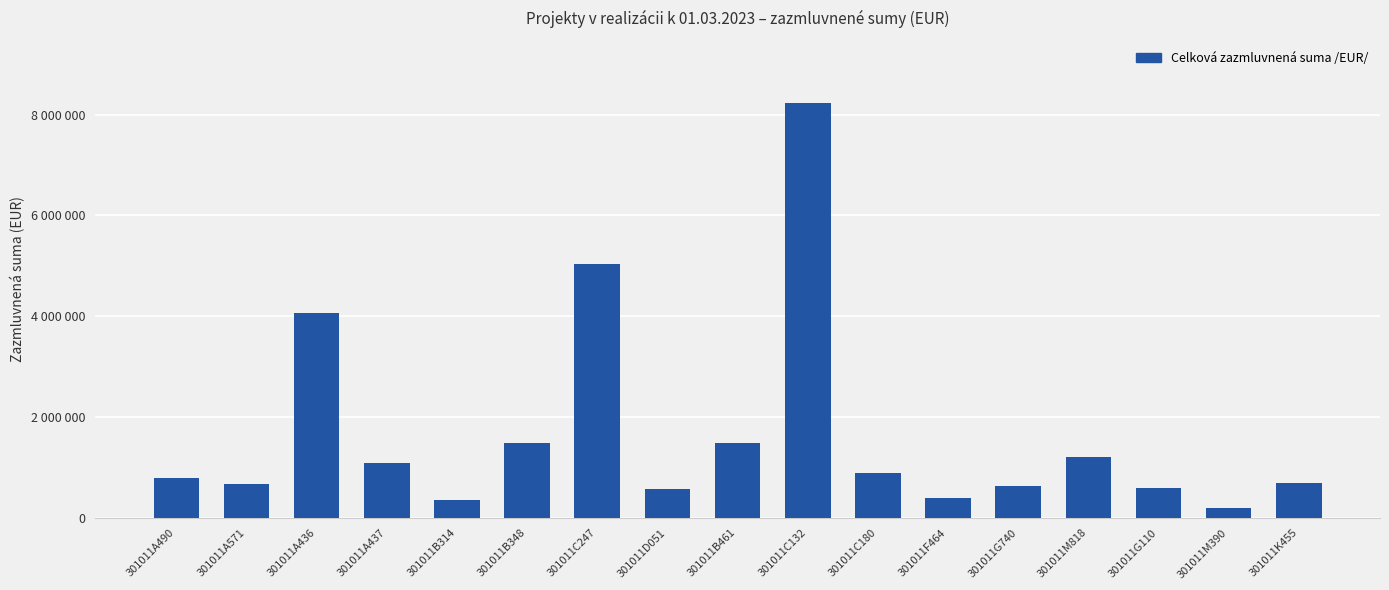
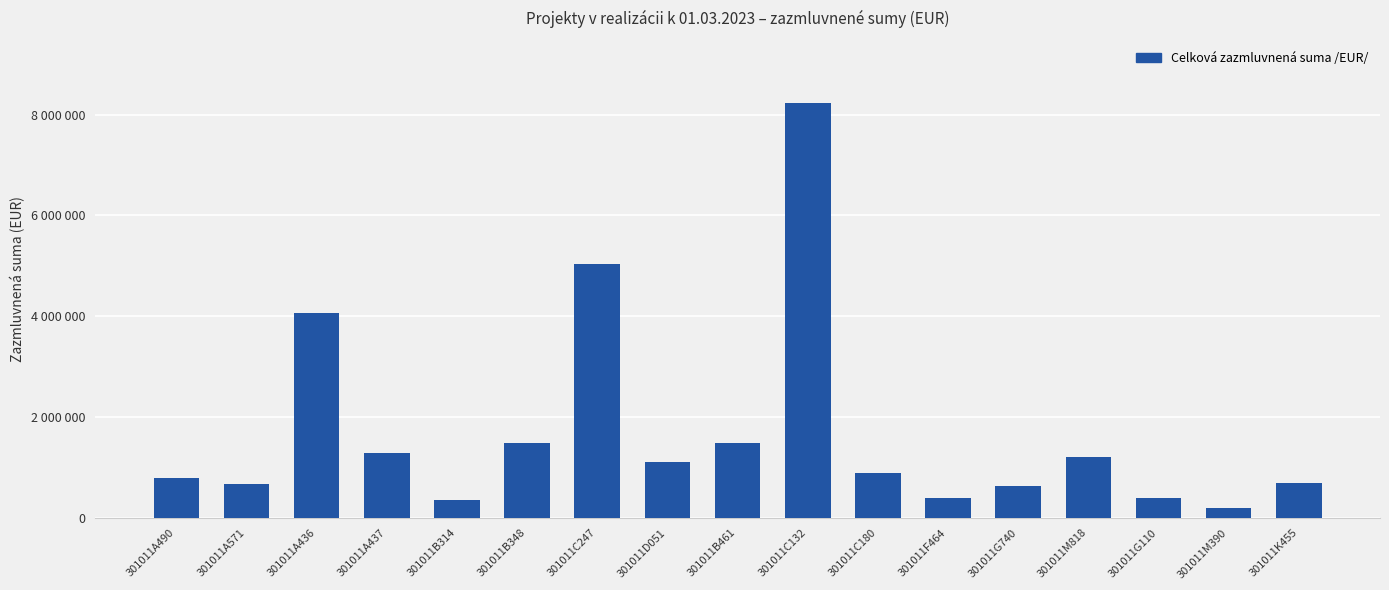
  {
    "301011A490": 800000,
    "301011A571": 700000,
    "301011A436": 4100000,
-   "301011A437": 1100000,
+   "301011A437": 1300000,
    "301011B314": 400000,
    "301011B348": 1500000,
    "301011C247": 5000000,
-   "301011D051": 600000,
+   "301011D051": 1100000,
    "301011B461": 1500000,
    "301011C132": 8200000,
    "301011C180": 900000,
    "301011F464": 400000,
    "301011G740": 600000,
    "301011M818": 1200000,
-   "301011G110": 600000,
+   "301011G110": 400000,
    "301011M390": 200000,
    "301011K455": 700000
  }
